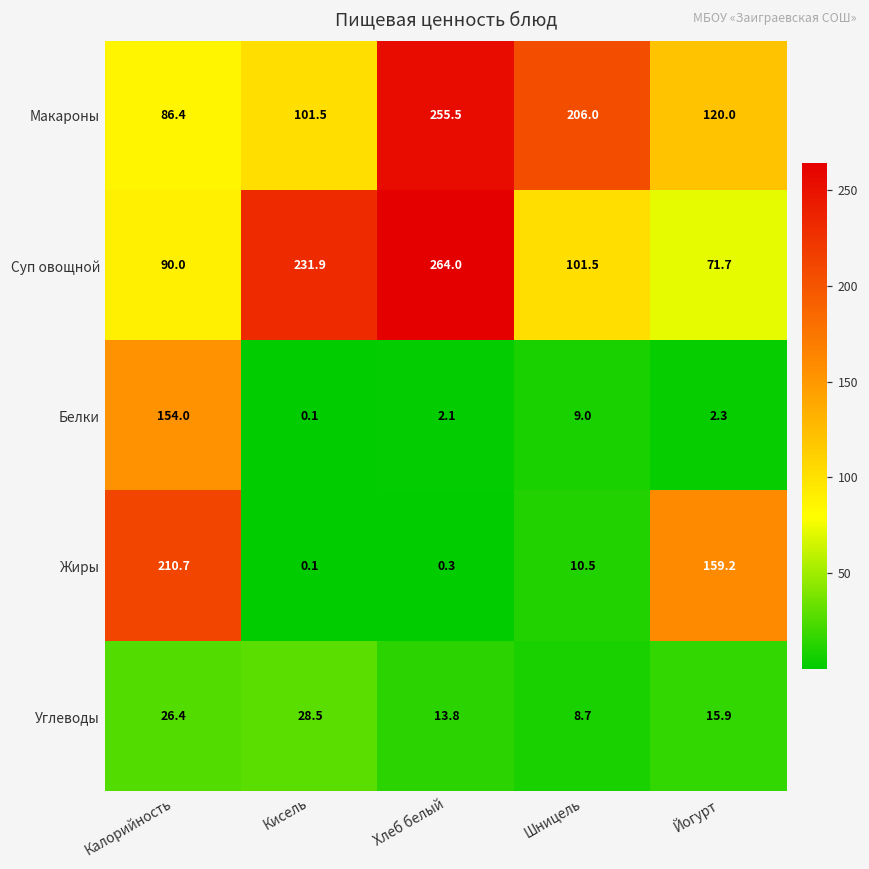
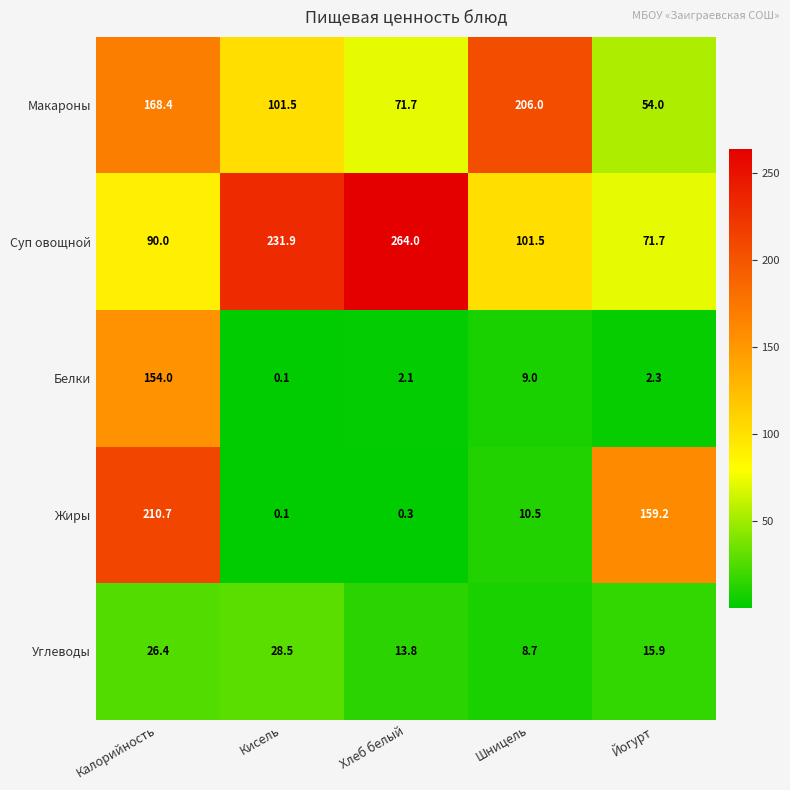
  {
    "Макароны": {
-     "Калорийность": 86.4,
+     "Калорийность": 168.4,
      "Кисель": 101.5,
-     "Хлеб белый": 255.5,
+     "Хлеб белый": 71.7,
      "Шницель": 206.0,
-     "Йогурт": 120.0
+     "Йогурт": 54.0
    },
    "Суп овощной": {
      "Калорийность": 90.0,
      "Кисель": 231.9,
      "Хлеб белый": 264.0,
      "Шницель": 101.5,
      "Йогурт": 71.7
    },
    "Белки": {
      "Калорийность": 154.0,
      "Кисель": 0.1,
      "Хлеб белый": 2.1,
      "Шницель": 9.0,
      "Йогурт": 2.3
    },
    "Жиры": {
      "Калорийность": 210.7,
      "Кисель": 0.1,
      "Хлеб белый": 0.3,
      "Шницель": 10.5,
      "Йогурт": 159.2
    },
    "Углеводы": {
      "Калорийность": 26.4,
      "Кисель": 28.5,
      "Хлеб белый": 13.8,
      "Шницель": 8.7,
      "Йогурт": 15.9
    }
  }
